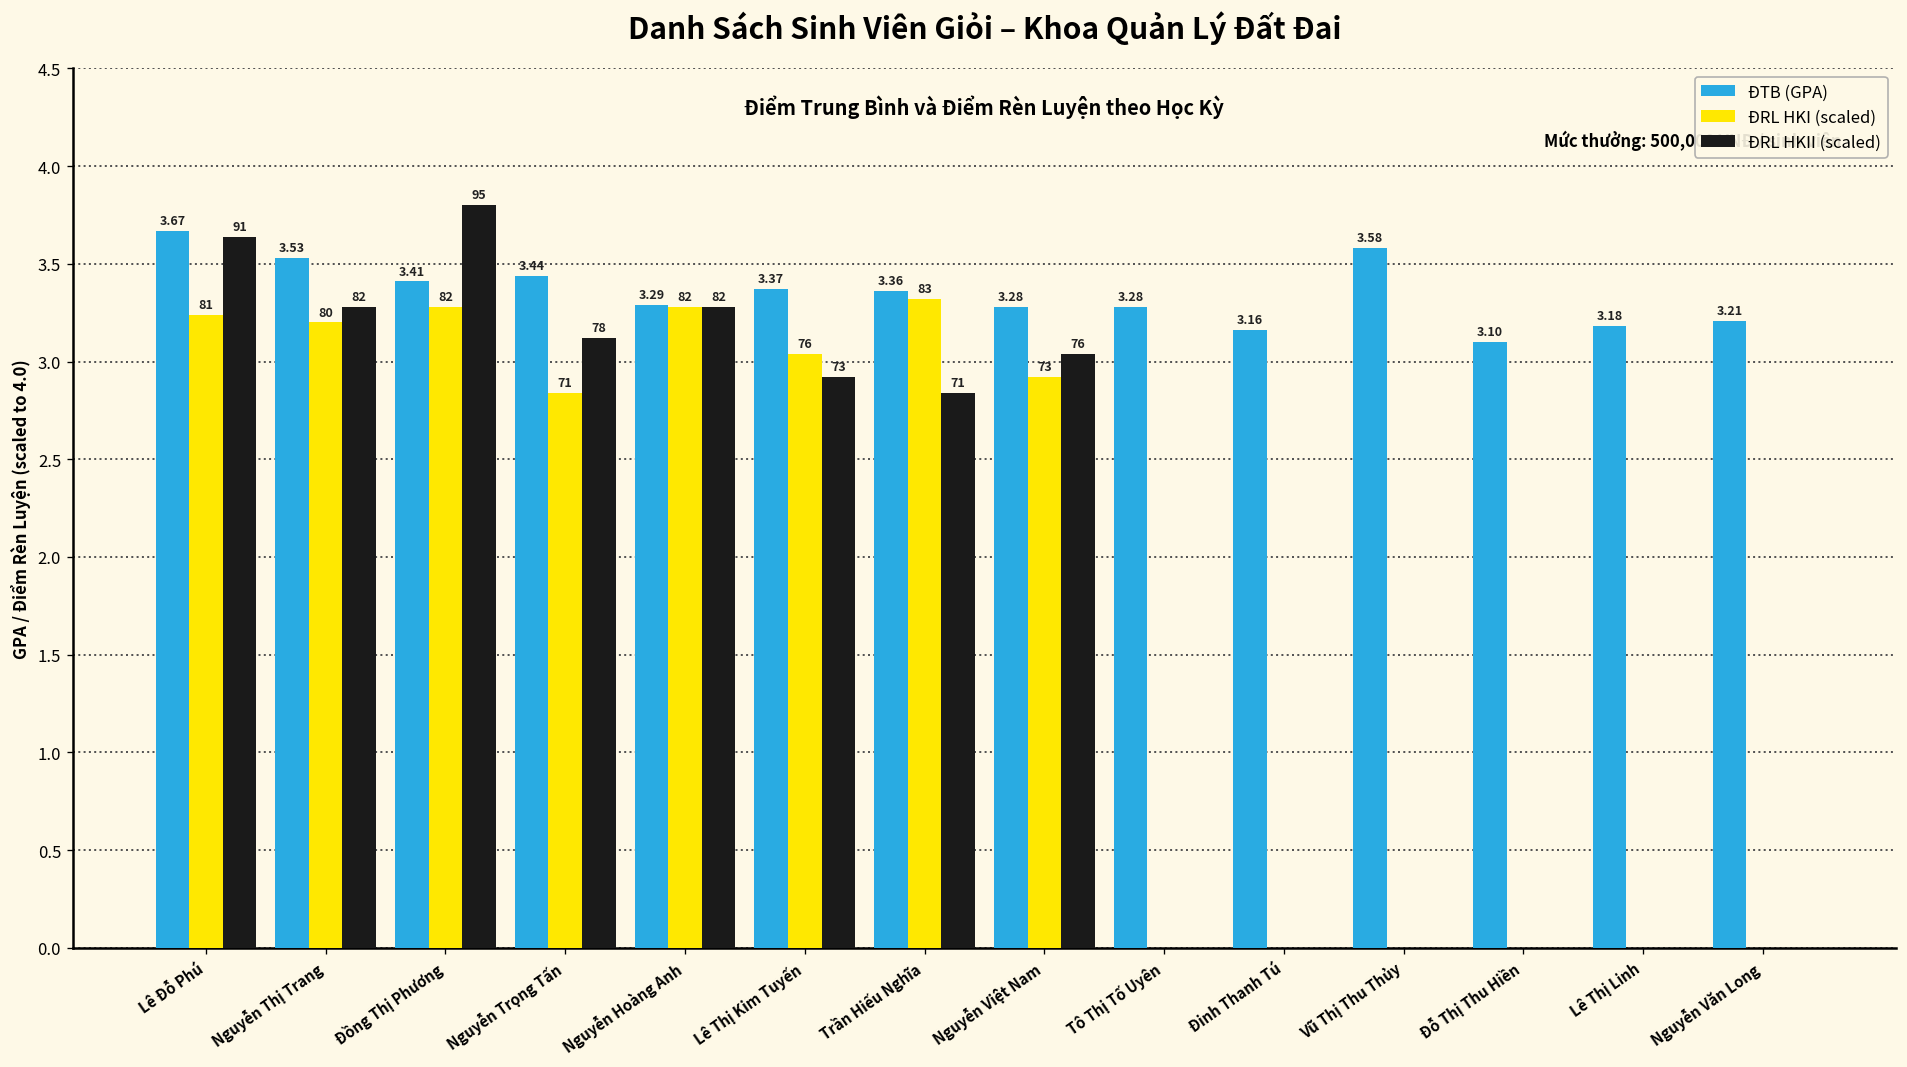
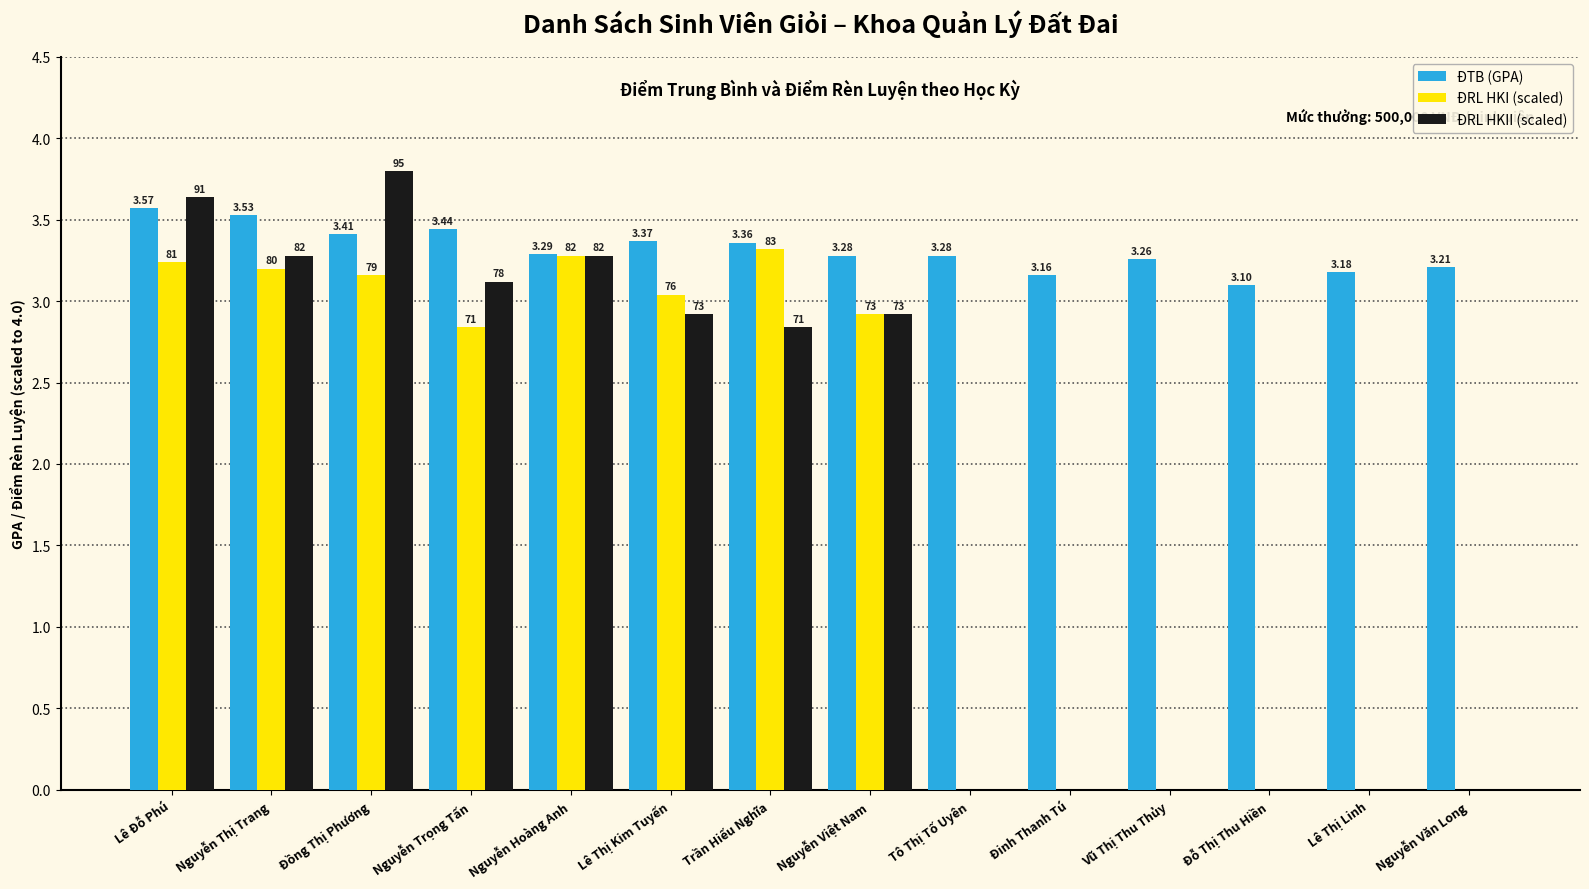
  {
    "ĐTB (GPA)": {
-     "Lê Đỗ Phú": 3.67,
+     "Lê Đỗ Phú": 3.57,
      "Nguyễn Thị Trang": 3.53,
      "Đồng Thị Phương": 3.41,
      "Nguyễn Trọng Tấn": 3.44,
      "Nguyễn Hoàng Anh": 3.29,
      "Lê Thị Kim Tuyến": 3.37,
      "Trần Hiếu Nghĩa": 3.36,
      "Nguyễn Việt Nam": 3.28,
      "Tô Thị Tố Uyên": 3.28,
      "Đinh Thanh Tú": 3.16,
-     "Vũ Thị Thu Thủy": 3.58,
+     "Vũ Thị Thu Thủy": 3.26,
      "Đỗ Thị Thu Hiền": 3.10,
      "Lê Thị Linh": 3.18,
      "Nguyễn Văn Long": 3.21
    },
    "ĐRL HKI (scaled)": {
-     "Đồng Thị Phương": 82
+     "Đồng Thị Phương": 79
    },
    "ĐRL HKII (scaled)": {
-     "Nguyễn Việt Nam": 76
+     "Nguyễn Việt Nam": 73
    }
  }
